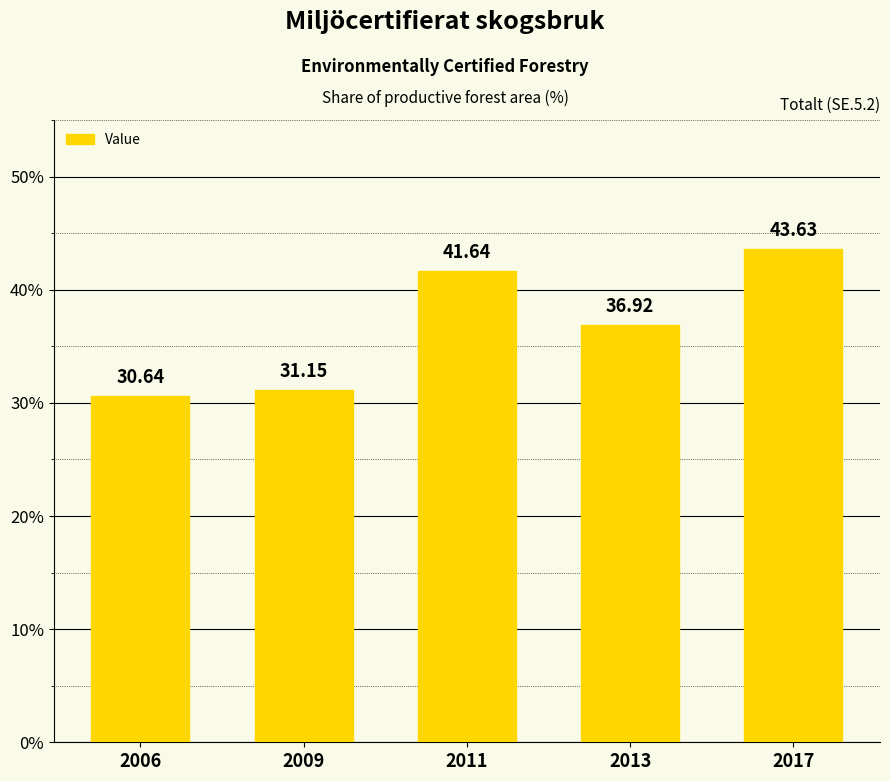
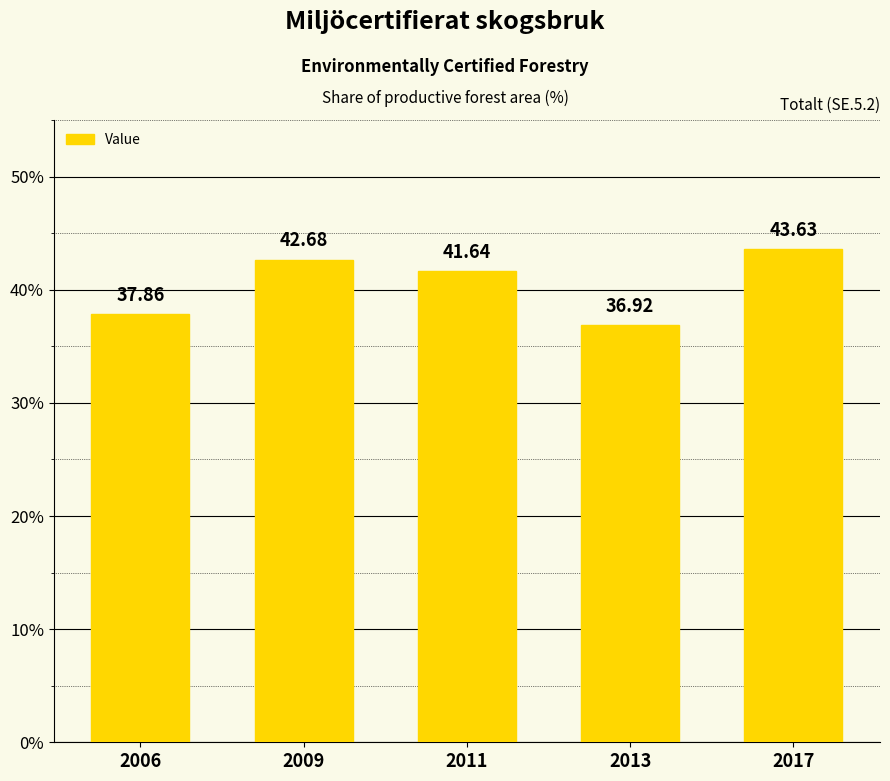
  {
-   "2006": 30.64,
-   "2009": 31.15,
+   "2006": 37.86,
+   "2009": 42.68,
    "2011": 41.64,
    "2013": 36.92,
    "2017": 43.63
  }
